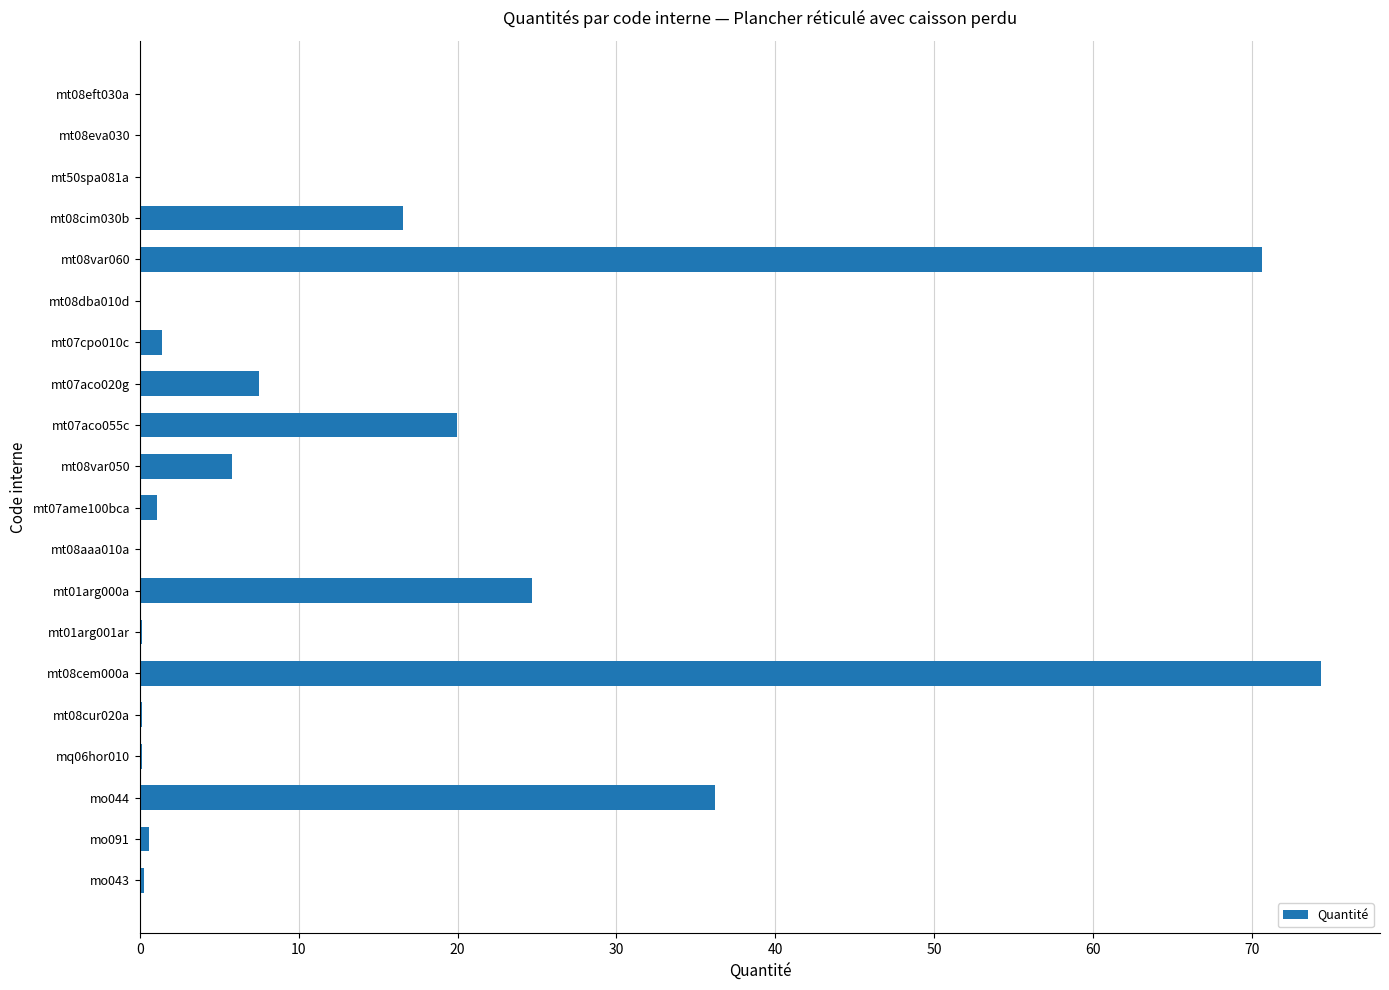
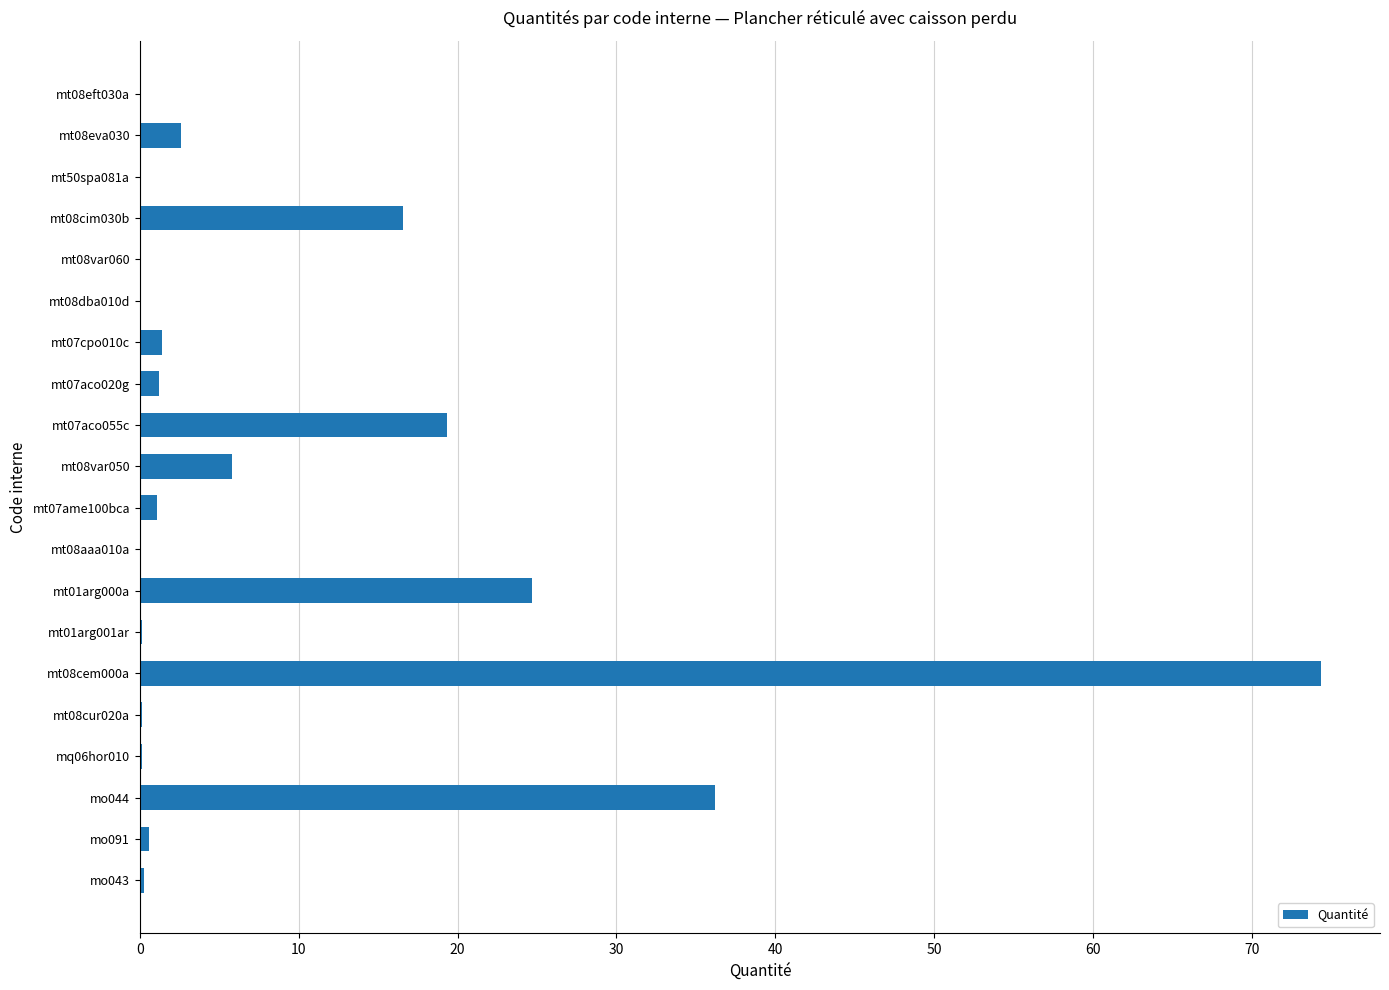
  {
-   "mt08eva030": 0.0,
+   "mt08eva030": 2.6,
    "mt08cim030b": 16.5,
-   "mt08var060": 70.7,
+   "mt08var060": 0.0,
    "mt07cpo010c": 1.4,
-   "mt07aco020g": 7.5,
-   "mt07aco055c": 20.0,
+   "mt07aco020g": 1.2,
+   "mt07aco055c": 19.3,
    "mt08var050": 5.8,
    "mt07ame100bca": 1.1,
    "mt01arg000a": 24.7,
    "mt08cem000a": 74.3,
    "mo044": 36.2,
    "mo091": 0.6,
    "mo043": 0.3
  }
